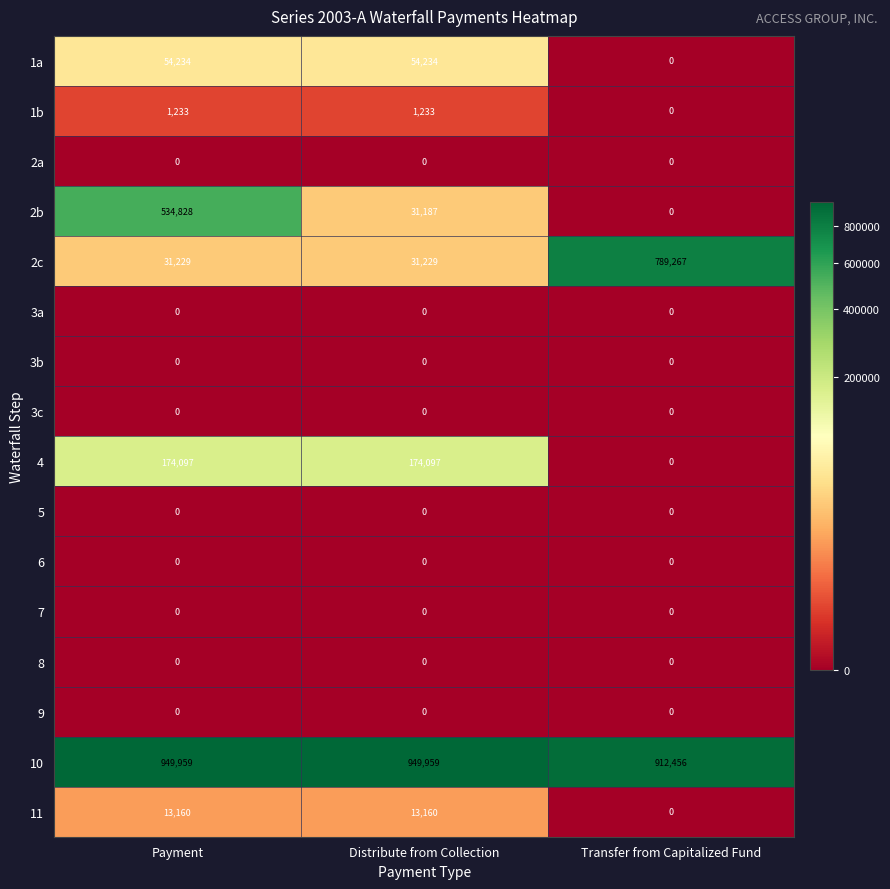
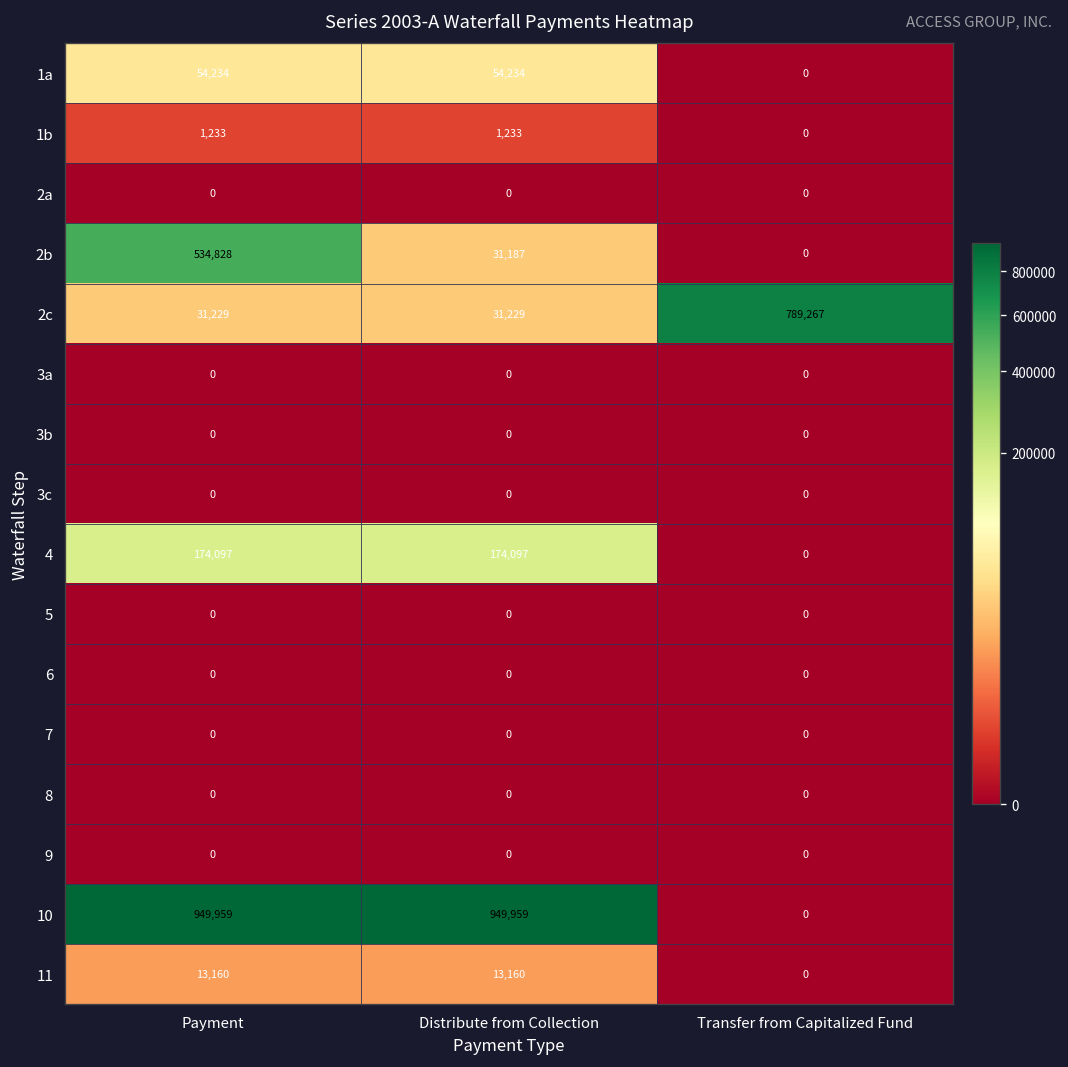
  {
    "1a": {
      "Payment": "54,234",
      "Distribute from Collection": "54,234",
      "Transfer from Capitalized Fund": "0"
    },
    "1b": {
      "Payment": "1,233",
      "Distribute from Collection": "1,233",
      "Transfer from Capitalized Fund": "0"
    },
    "2a": {
      "Payment": "0",
      "Distribute from Collection": "0",
      "Transfer from Capitalized Fund": "0"
    },
    "2b": {
      "Payment": "534,828",
      "Distribute from Collection": "31,187",
      "Transfer from Capitalized Fund": "0"
    },
    "2c": {
      "Payment": "31,229",
      "Distribute from Collection": "31,229",
      "Transfer from Capitalized Fund": "789,267"
    },
    "3a": {
      "Payment": "0",
      "Distribute from Collection": "0",
      "Transfer from Capitalized Fund": "0"
    },
    "3b": {
      "Payment": "0",
      "Distribute from Collection": "0",
      "Transfer from Capitalized Fund": "0"
    },
    "3c": {
      "Payment": "0",
      "Distribute from Collection": "0",
      "Transfer from Capitalized Fund": "0"
    },
    "4": {
      "Payment": "174,097",
      "Distribute from Collection": "174,097",
      "Transfer from Capitalized Fund": "0"
    },
    "5": {
      "Payment": "0",
      "Distribute from Collection": "0",
      "Transfer from Capitalized Fund": "0"
    },
    "6": {
      "Payment": "0",
      "Distribute from Collection": "0",
      "Transfer from Capitalized Fund": "0"
    },
    "7": {
      "Payment": "0",
      "Distribute from Collection": "0",
      "Transfer from Capitalized Fund": "0"
    },
    "8": {
      "Payment": "0",
      "Distribute from Collection": "0",
      "Transfer from Capitalized Fund": "0"
    },
    "9": {
      "Payment": "0",
      "Distribute from Collection": "0",
      "Transfer from Capitalized Fund": "0"
    },
    "10": {
      "Payment": "949,959",
      "Distribute from Collection": "949,959",
-     "Transfer from Capitalized Fund": "912,456"
+     "Transfer from Capitalized Fund": "0"
    },
    "11": {
      "Payment": "13,160",
      "Distribute from Collection": "13,160",
      "Transfer from Capitalized Fund": "0"
    }
  }
